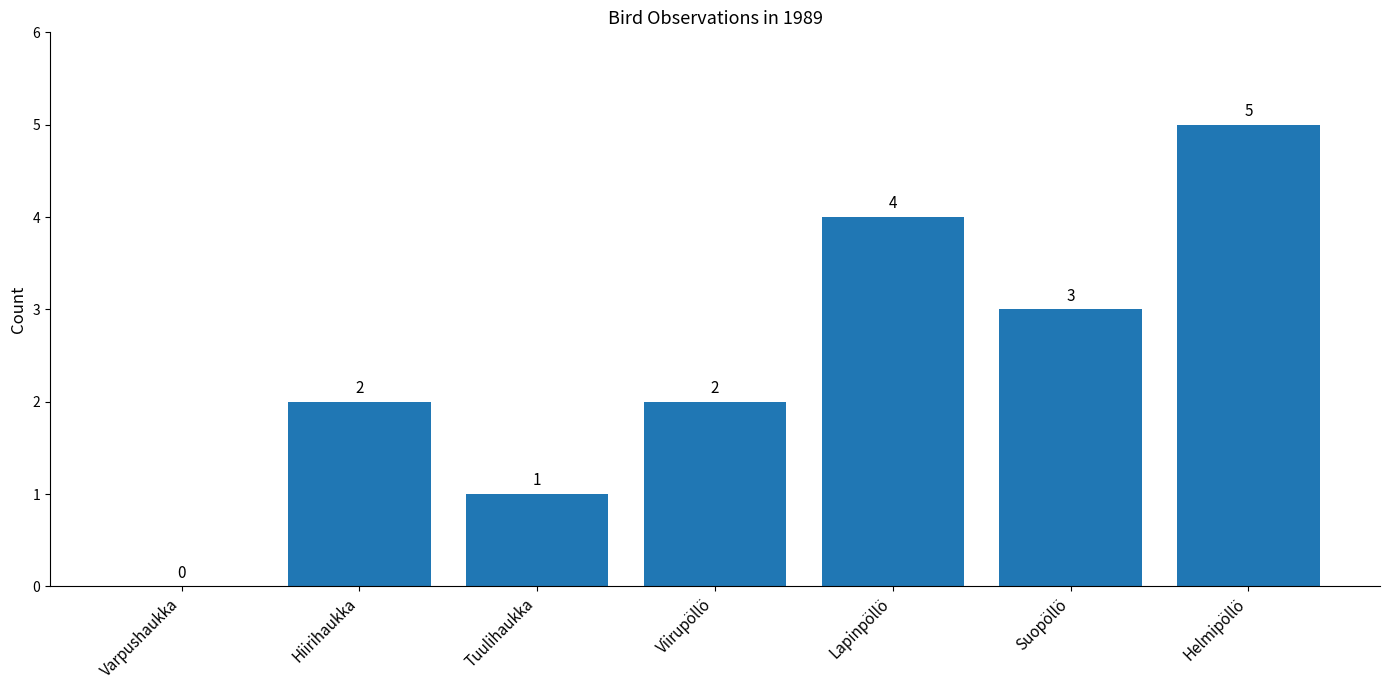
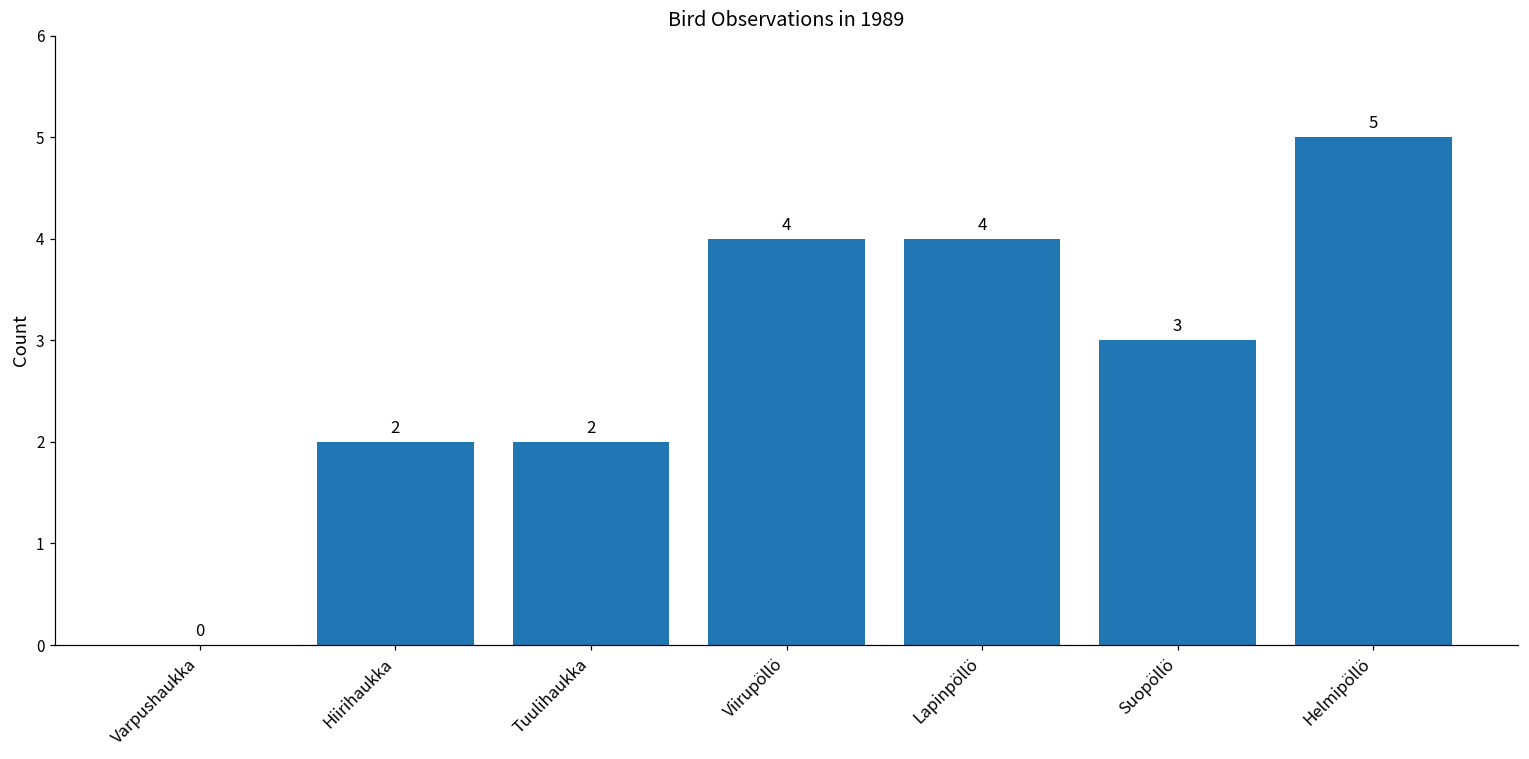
  {
    "Varpushaukka": 0,
    "Hiirihaukka": 2,
-   "Tuulihaukka": 1,
-   "Viirupöllö": 2,
+   "Tuulihaukka": 2,
+   "Viirupöllö": 4,
    "Lapinpöllö": 4,
    "Suopöllö": 3,
    "Helmipöllö": 5
  }
